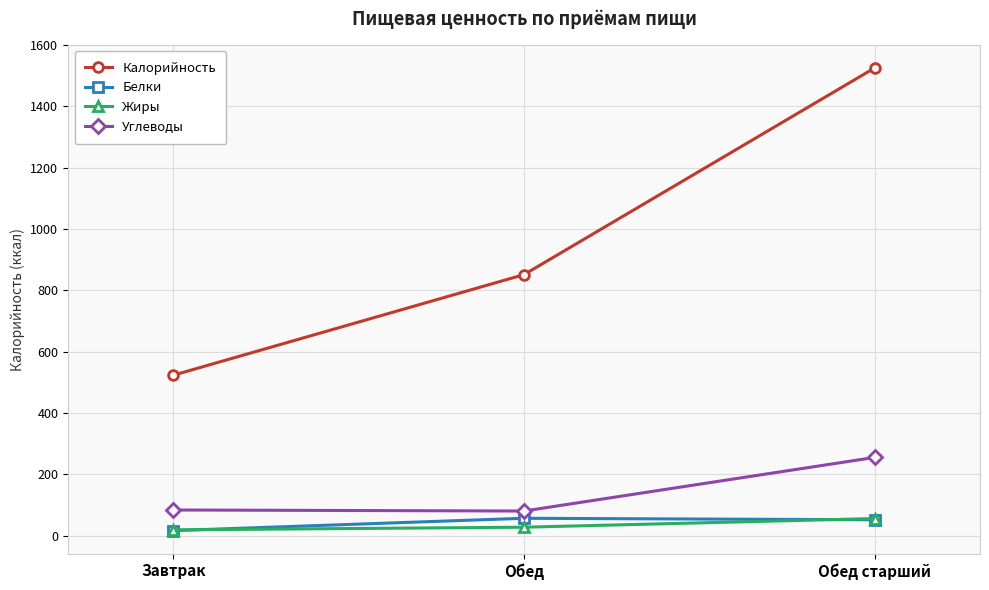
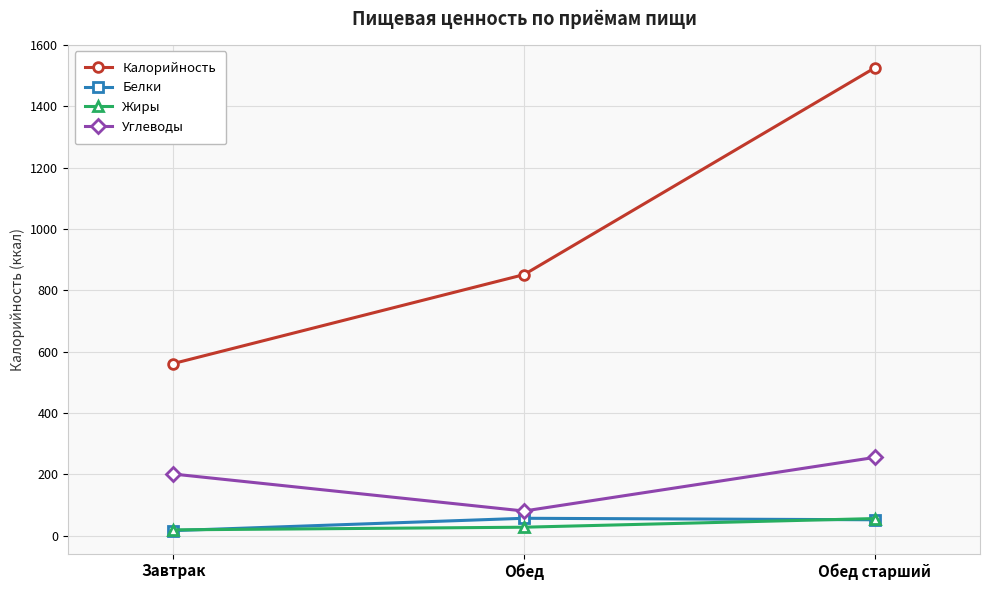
  {
    "Калорийность": {
-     "Завтрак": 520,
+     "Завтрак": 560,
      "Обед": 850,
      "Обед старший": 1530
    },
    "Белки": {
      "Обед": 60
    },
    "Жиры": {
      "Обед": 30
    },
    "Углеводы": {
-     "Завтрак": 80,
+     "Завтрак": 200,
      "Обед": 80,
      "Обед старший": 260
    }
  }
